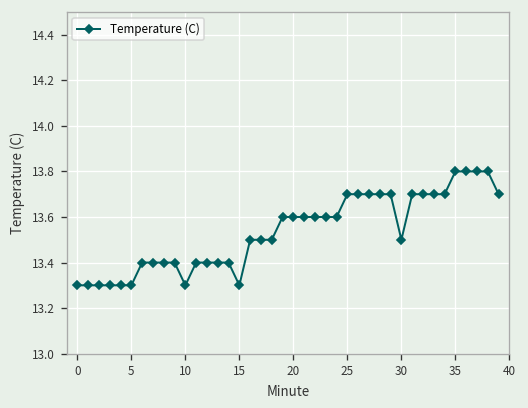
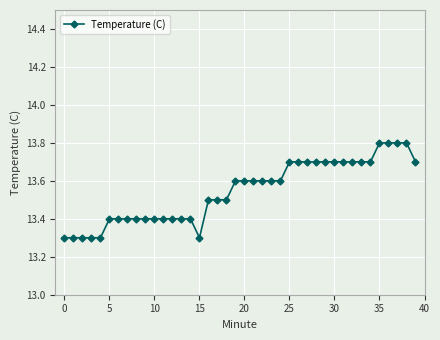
  {
    "0": 13.3,
-   "5": 13.3,
-   "10": 13.3,
+   "5": 13.4,
+   "10": 13.4,
    "15": 13.3,
    "20": 13.6,
    "25": 13.7,
-   "30": 13.5,
+   "30": 13.7,
    "35": 13.8
  }
